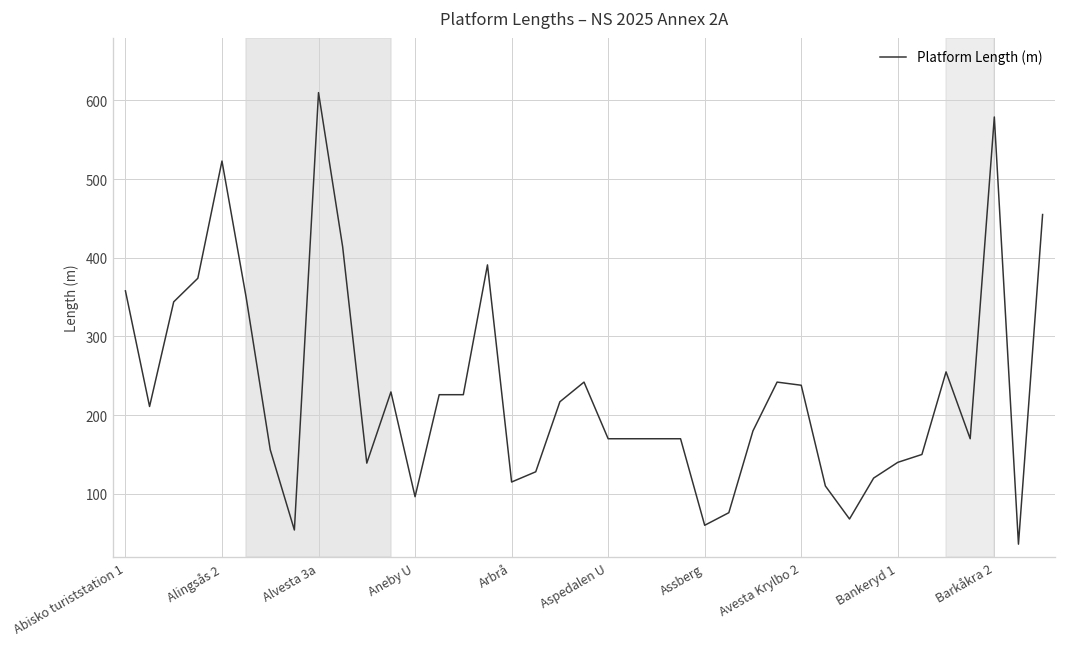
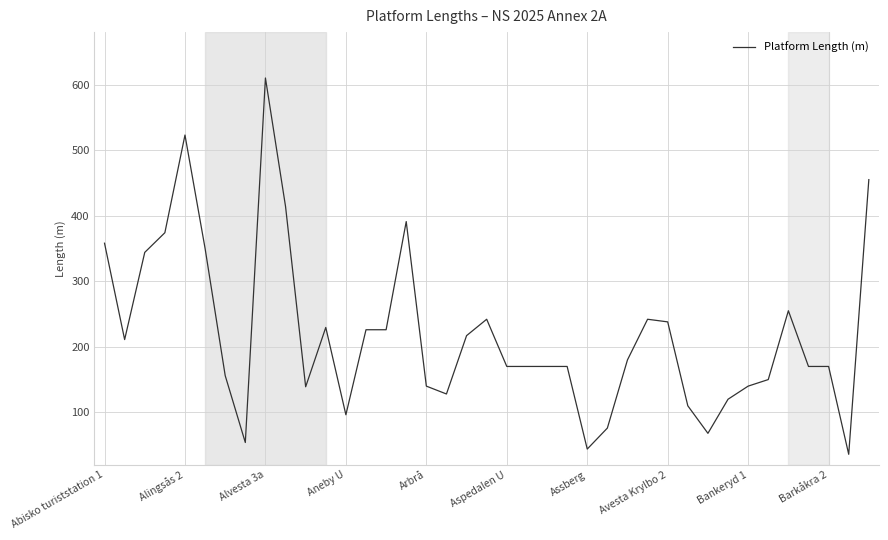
  {
    "Abisko turiststation 1": 360,
    "Alingsås 2": 520,
    "Alvesta 3a": 610,
    "Aneby U": 100,
-   "Arbrå": 120,
+   "Arbrå": 140,
    "Aspedalen U": 170,
-   "Assberg": 60,
+   "Assberg": 40,
    "Avesta Krylbo 2": 240,
    "Bankeryd 1": 140,
-   "Barkåkra 2": 580
+   "Barkåkra 2": 170
  }
